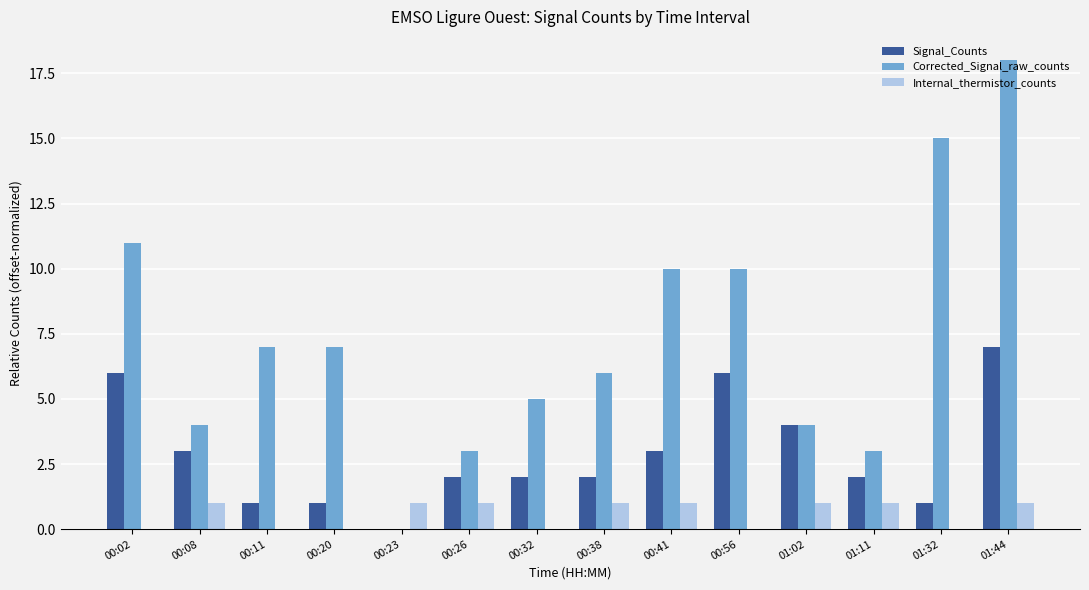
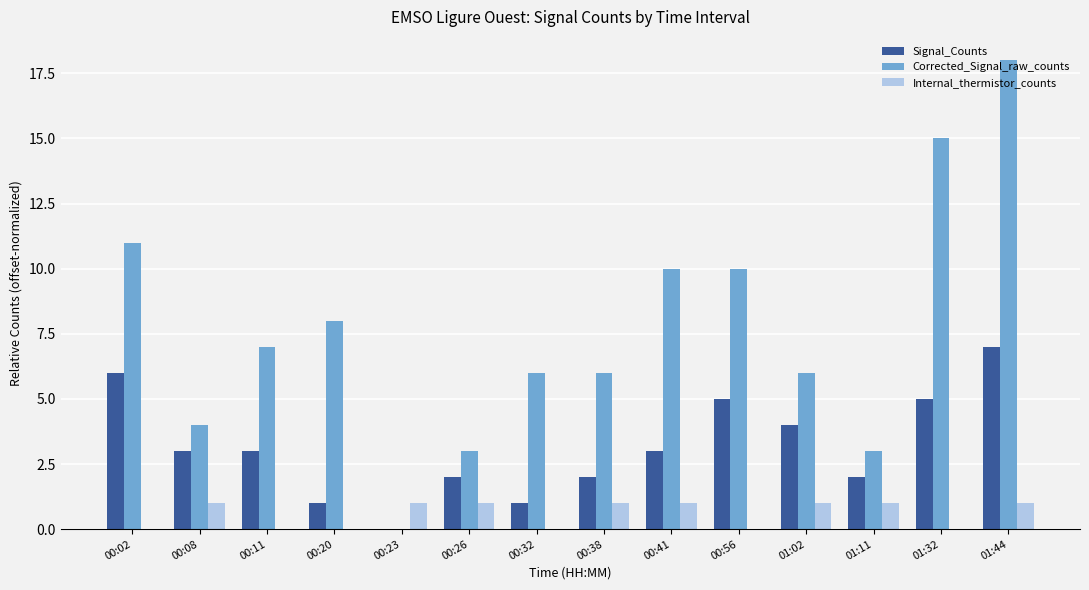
  {
    "Signal_Counts": {
      "00:02": 6.0,
      "00:08": 3.0,
-     "00:11": 1.0,
+     "00:11": 3.0,
      "00:20": 1.0,
      "00:23": 0.0,
      "00:26": 2.0,
-     "00:32": 2.0,
+     "00:32": 1.0,
      "00:38": 2.0,
      "00:41": 3.0,
-     "00:56": 6.0,
+     "00:56": 5.0,
      "01:02": 4.0,
      "01:11": 2.0,
-     "01:32": 1.0,
+     "01:32": 5.0,
      "01:44": 7.0
    },
    "Corrected_Signal_raw_counts": {
      "00:02": 11.0,
      "00:08": 4.0,
      "00:11": 7.0,
-     "00:20": 7.0,
+     "00:20": 8.0,
      "00:23": 0.0,
      "00:26": 3.0,
-     "00:32": 5.0,
+     "00:32": 6.0,
      "00:38": 6.0,
      "00:41": 10.0,
      "00:56": 10.0,
-     "01:02": 4.0,
+     "01:02": 6.0,
      "01:11": 3.0,
      "01:32": 15.0,
      "01:44": 18.0
    },
    "Internal_thermistor_counts": {
      "00:02": 0.0,
      "00:08": 1.0,
      "00:11": 0.0,
      "00:20": 0.0,
      "00:23": 1.0,
      "00:26": 1.0,
      "00:32": 0.0,
      "00:38": 1.0,
      "00:41": 1.0,
      "00:56": 0.0,
      "01:02": 1.0,
      "01:11": 1.0,
      "01:32": 0.0,
      "01:44": 1.0
    }
  }
